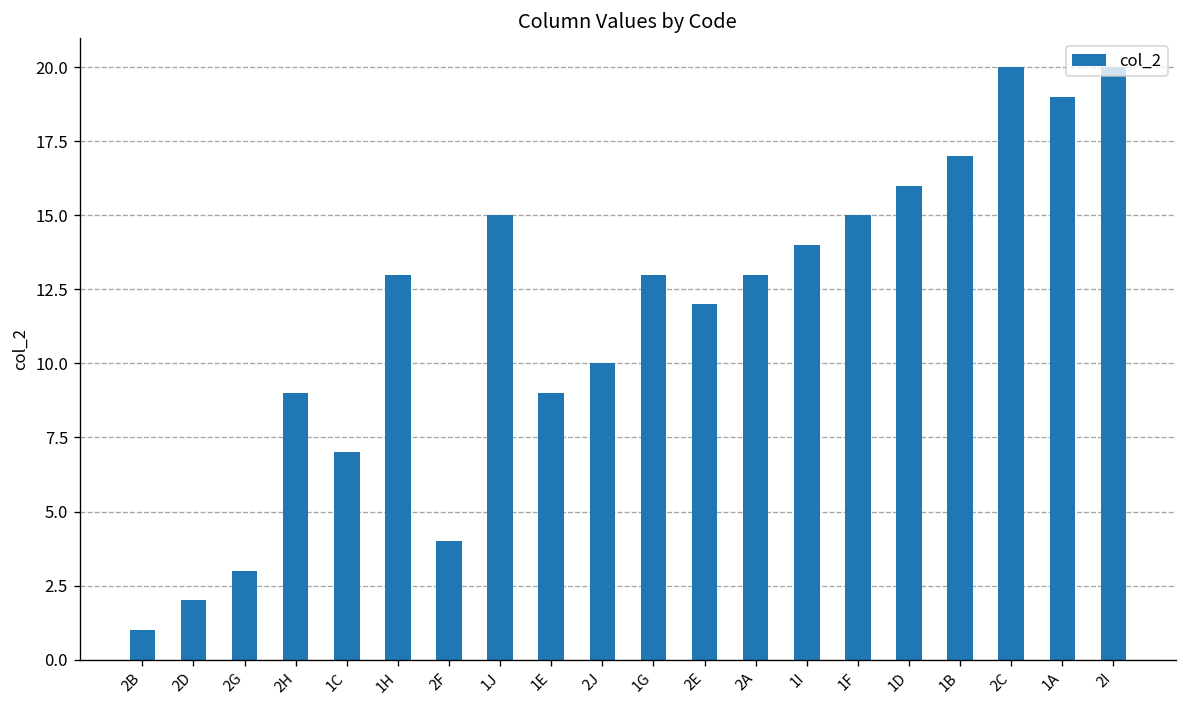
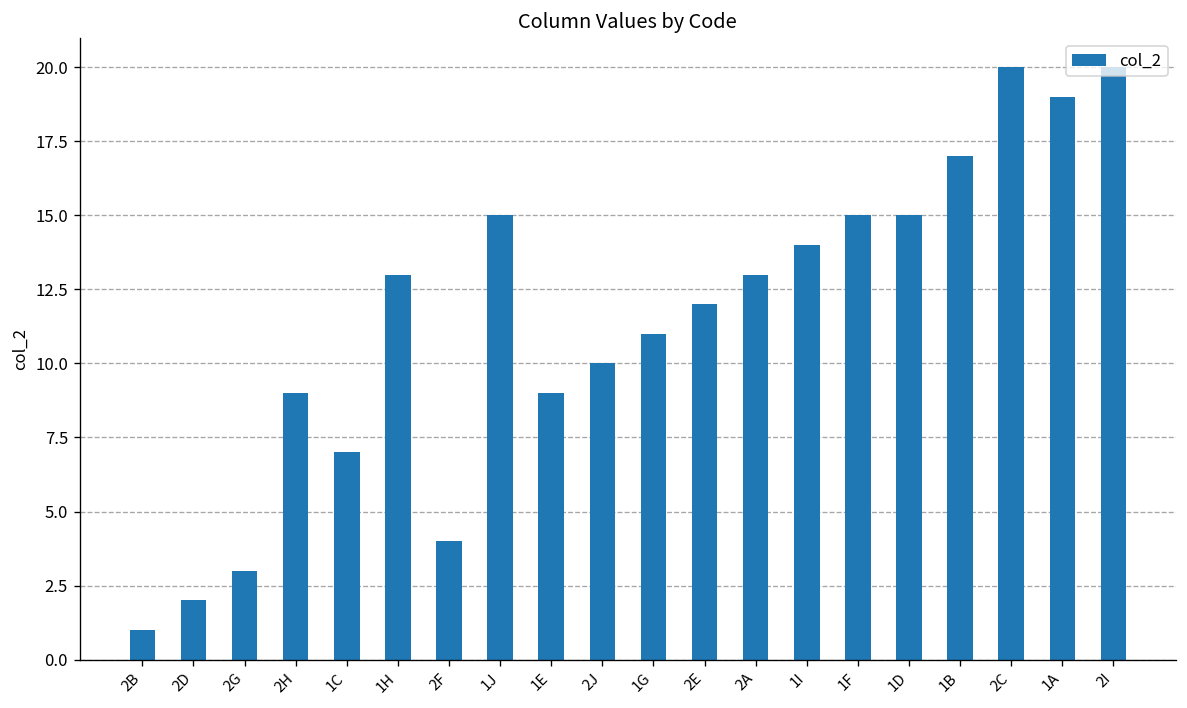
  {
    "2B": 1,
    "2D": 2,
    "2G": 3,
    "2H": 9,
    "1C": 7,
    "1H": 13,
    "2F": 4,
    "1J": 15,
    "1E": 9,
    "2J": 10,
-   "1G": 13,
+   "1G": 11,
    "2E": 12,
    "2A": 13,
    "1I": 14,
    "1F": 15,
-   "1D": 16,
+   "1D": 15,
    "1B": 17,
    "2C": 20,
    "1A": 19
  }
